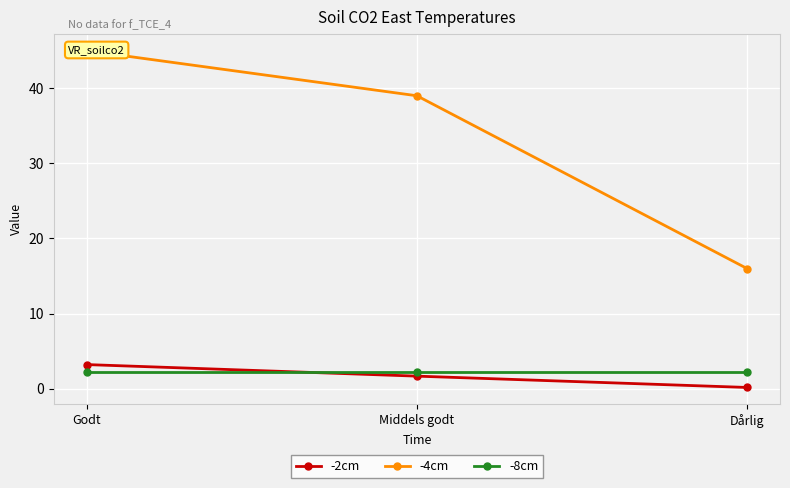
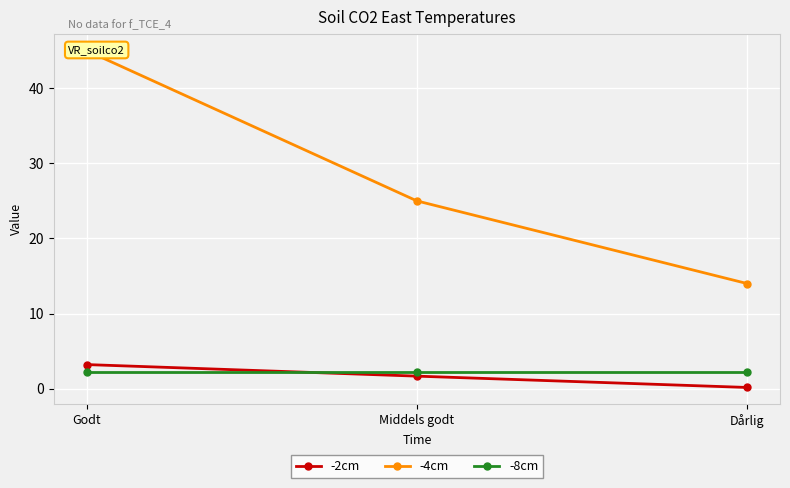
  {
    "-2cm": {
      "Godt": 3,
      "Middels godt": 2,
      "Dårlig": 0
    },
    "-4cm": {
-     "Middels godt": 39,
-     "Dårlig": 16
+     "Middels godt": 25,
+     "Dårlig": 14
    },
    "-8cm": {
      "Godt": 2,
      "Middels godt": 2,
      "Dårlig": 2
    }
  }
